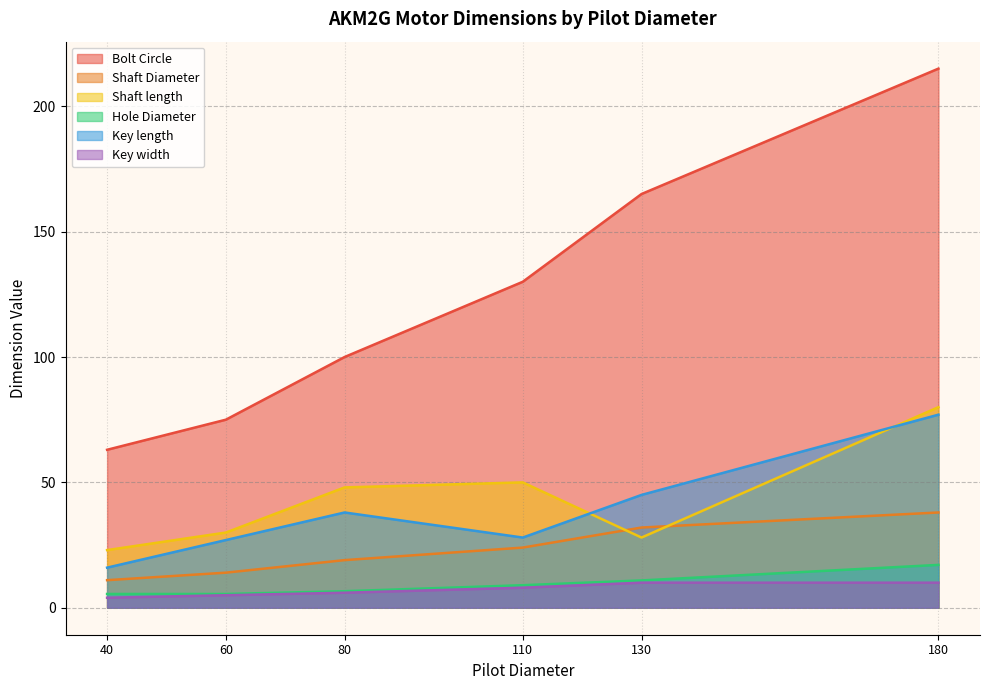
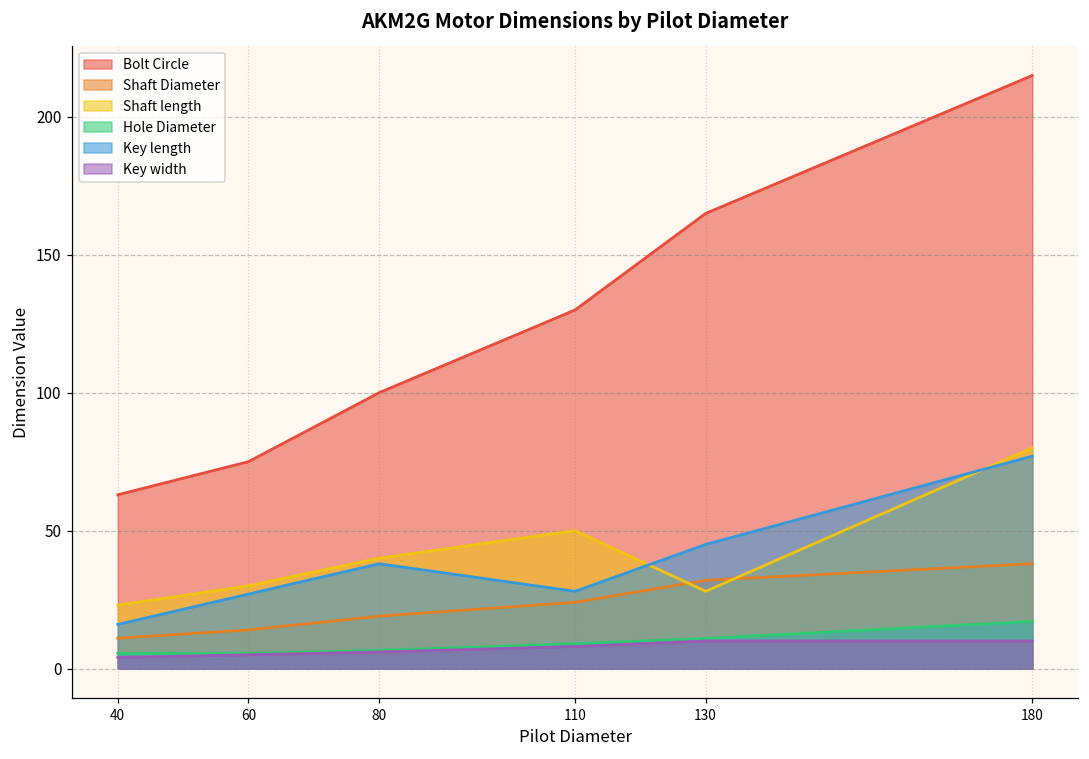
  {
    "Shaft length": {
      "40": 23,
      "60": 30,
-     "80": 48,
+     "80": 40,
      "110": 50,
      "130": 28,
      "180": 80
    },
    "Hole Diameter": {
      "40": 6,
      "180": 17
    },
    "Key length": {
      "40": 16,
      "60": 27,
      "80": 38,
      "110": 28,
      "130": 45,
      "180": 77
    },
    "Key width": {
      "40": 4,
      "180": 10
    }
  }
